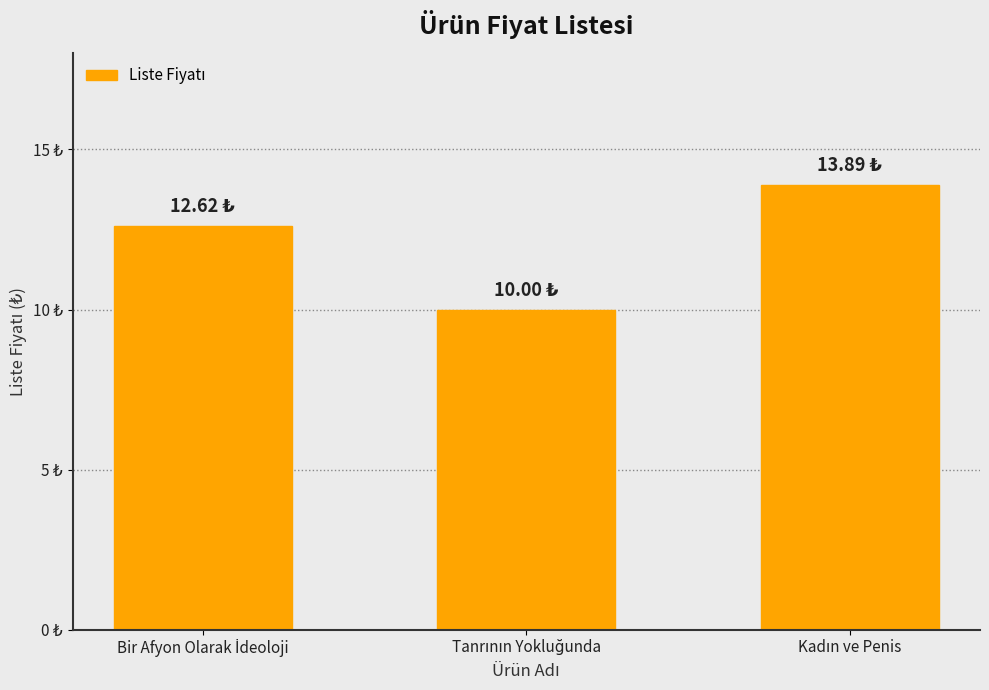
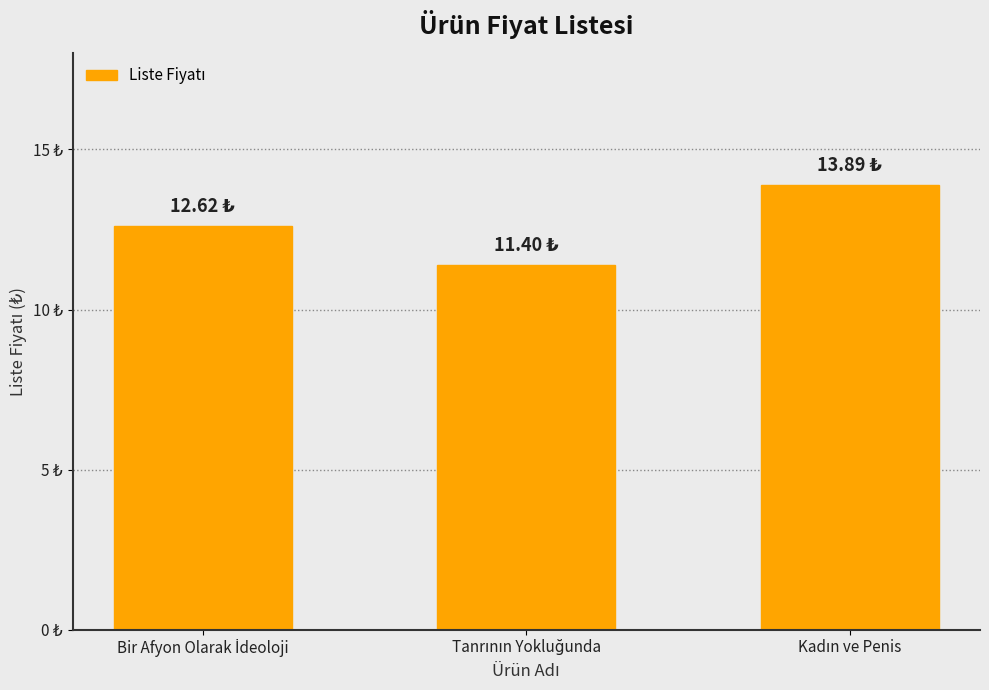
  {
    "Bir Afyon Olarak İdeoloji": 12.62,
-   "Tanrının Yokluğunda": 10.00,
+   "Tanrının Yokluğunda": 11.40,
    "Kadın ve Penis": 13.89
  }
